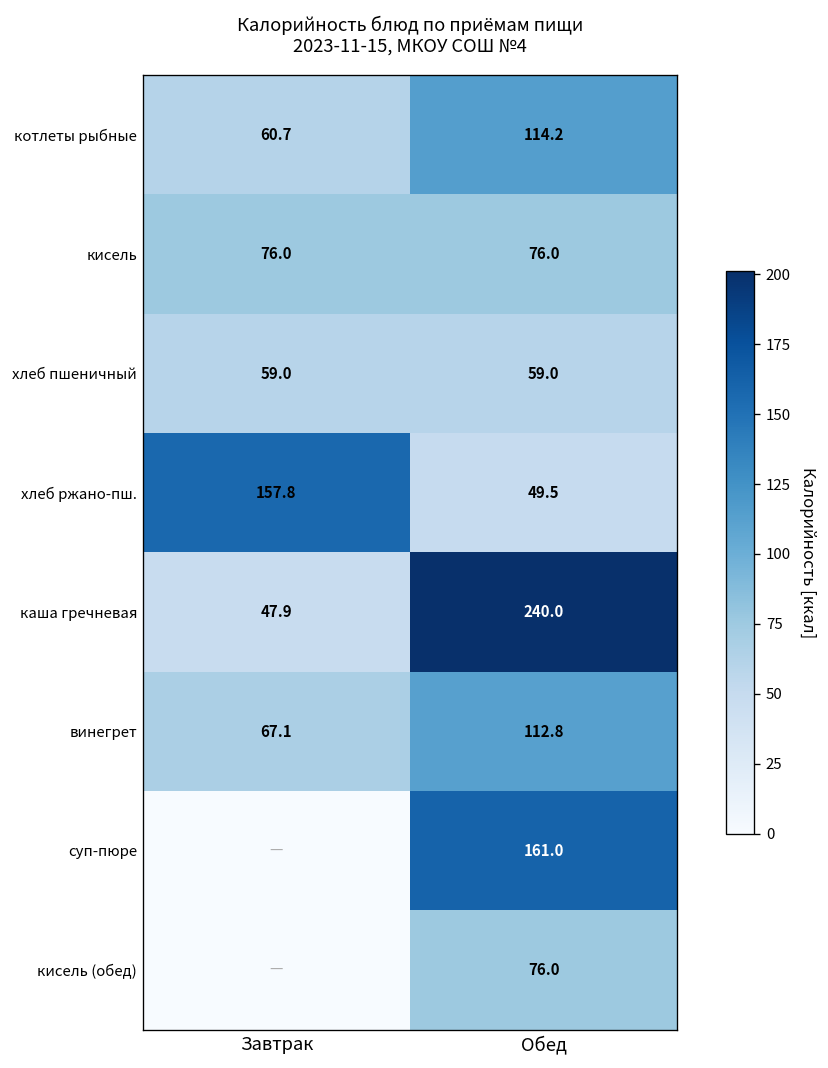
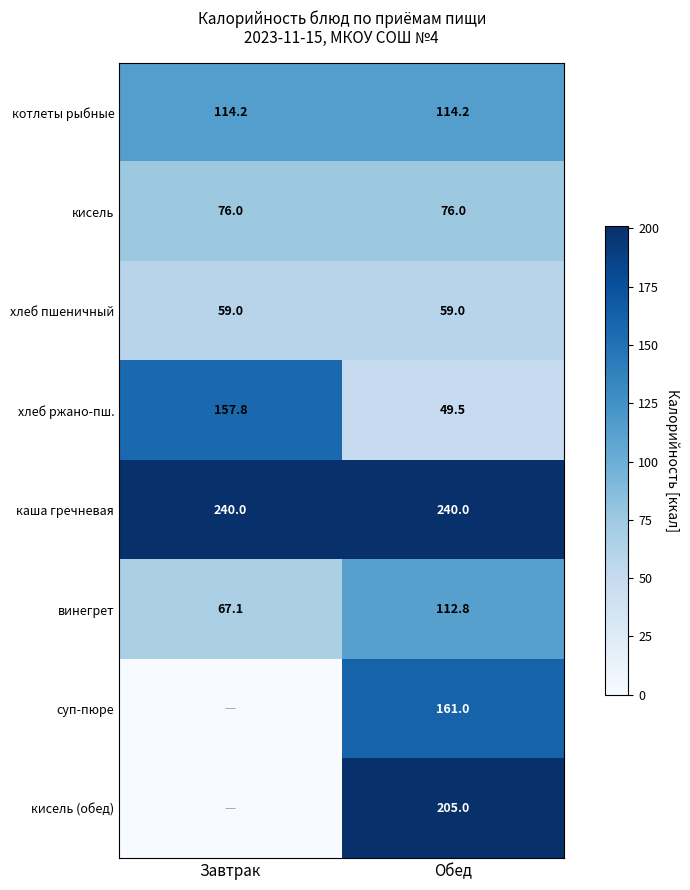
  {
    "котлеты рыбные": {
-     "Завтрак": 60.7,
+     "Завтрак": 114.2,
      "Обед": 114.2
    },
    "кисель": {
      "Завтрак": 76.0,
      "Обед": 76.0
    },
    "хлеб пшеничный": {
      "Завтрак": 59.0,
      "Обед": 59.0
    },
    "хлеб ржано-пш.": {
      "Завтрак": 157.8,
      "Обед": 49.5
    },
    "каша гречневая": {
-     "Завтрак": 47.9,
+     "Завтрак": 240.0,
      "Обед": 240.0
    },
    "винегрет": {
      "Завтрак": 67.1,
      "Обед": 112.8
    },
    "суп-пюре": {
      "Обед": 161.0
    },
    "кисель (обед)": {
-     "Обед": 76.0
+     "Обед": 205.0
    }
  }
